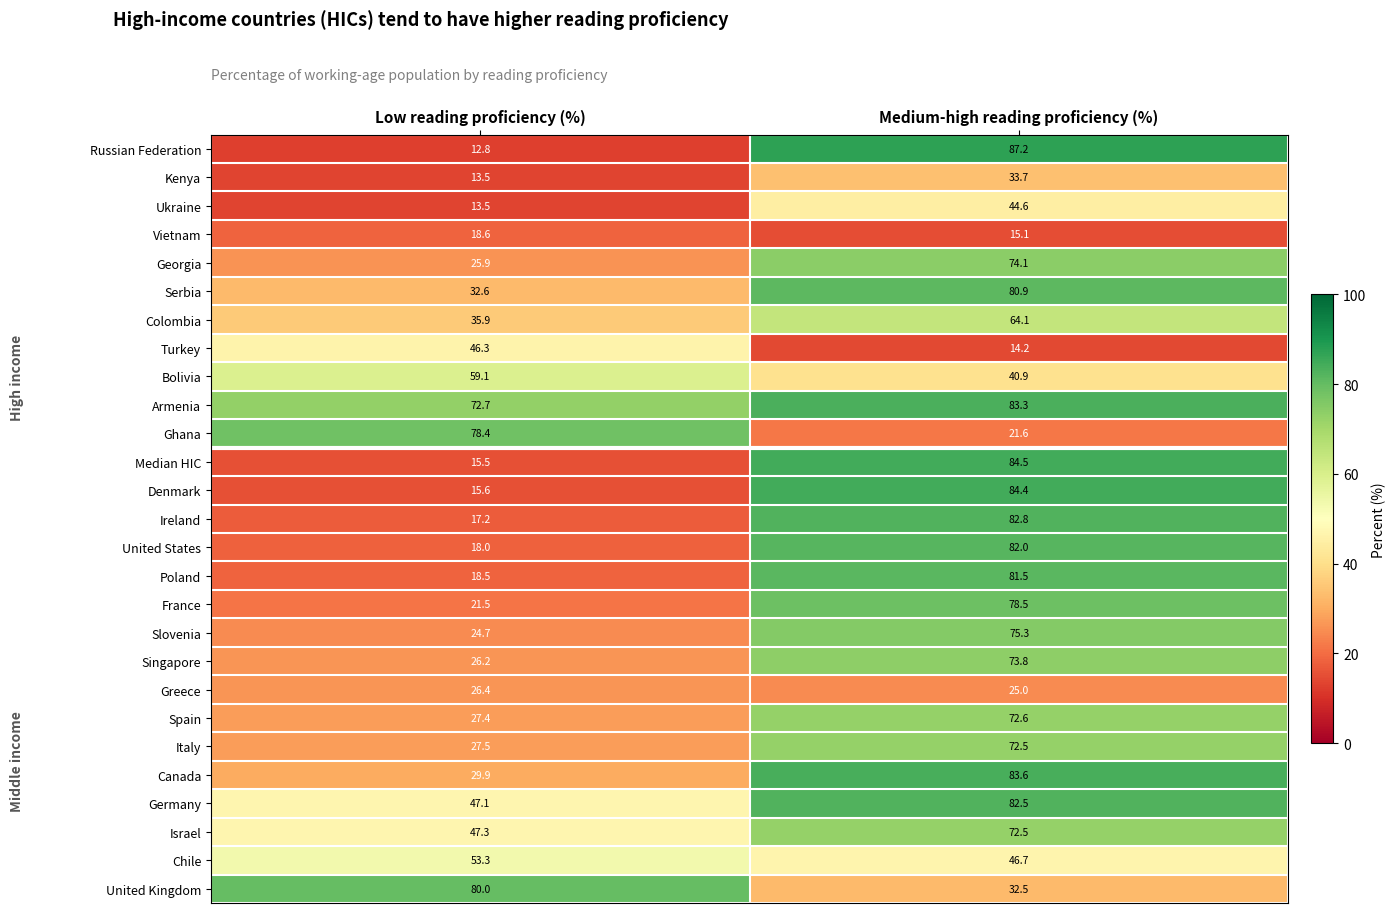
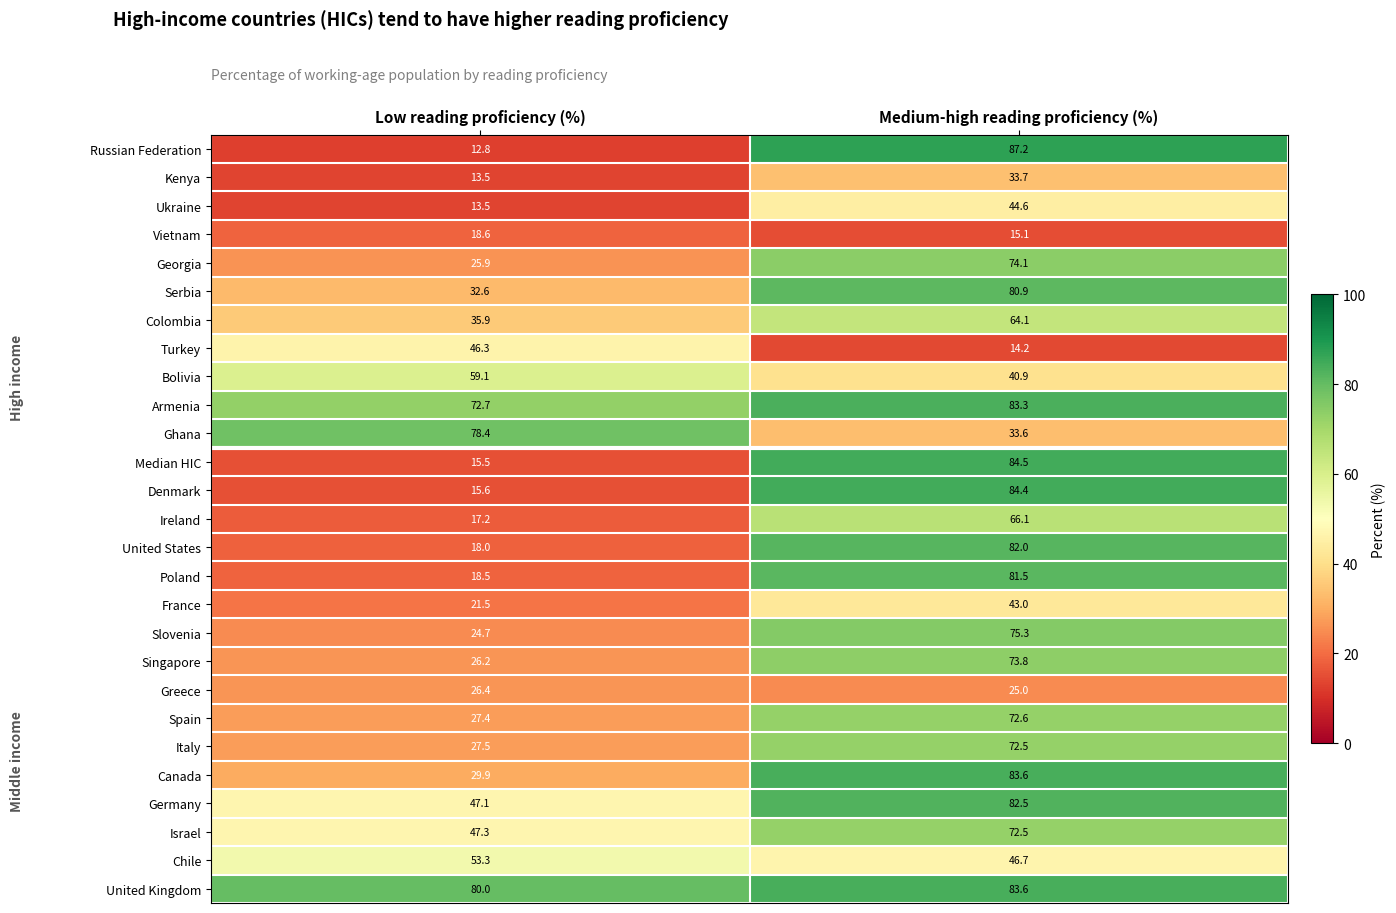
  {
    "Russian Federation": {
      "Low reading proficiency (%)": 12.8,
      "Medium-high reading proficiency (%)": 87.2
    },
    "Kenya": {
      "Low reading proficiency (%)": 13.5,
      "Medium-high reading proficiency (%)": 33.7
    },
    "Ukraine": {
      "Low reading proficiency (%)": 13.5,
      "Medium-high reading proficiency (%)": 44.6
    },
    "Vietnam": {
      "Low reading proficiency (%)": 18.6,
      "Medium-high reading proficiency (%)": 15.1
    },
    "Georgia": {
      "Low reading proficiency (%)": 25.9,
      "Medium-high reading proficiency (%)": 74.1
    },
    "Serbia": {
      "Low reading proficiency (%)": 32.6,
      "Medium-high reading proficiency (%)": 80.9
    },
    "Colombia": {
      "Low reading proficiency (%)": 35.9,
      "Medium-high reading proficiency (%)": 64.1
    },
    "Turkey": {
      "Low reading proficiency (%)": 46.3,
      "Medium-high reading proficiency (%)": 14.2
    },
    "Bolivia": {
      "Low reading proficiency (%)": 59.1,
      "Medium-high reading proficiency (%)": 40.9
    },
    "Armenia": {
      "Low reading proficiency (%)": 72.7,
      "Medium-high reading proficiency (%)": 83.3
    },
    "Ghana": {
      "Low reading proficiency (%)": 78.4,
-     "Medium-high reading proficiency (%)": 21.6
+     "Medium-high reading proficiency (%)": 33.6
    },
    "Median HIC": {
      "Low reading proficiency (%)": 15.5,
      "Medium-high reading proficiency (%)": 84.5
    },
    "Denmark": {
      "Low reading proficiency (%)": 15.6,
      "Medium-high reading proficiency (%)": 84.4
    },
    "Ireland": {
      "Low reading proficiency (%)": 17.2,
-     "Medium-high reading proficiency (%)": 82.8
+     "Medium-high reading proficiency (%)": 66.1
    },
    "United States": {
      "Low reading proficiency (%)": 18.0,
      "Medium-high reading proficiency (%)": 82.0
    },
    "Poland": {
      "Low reading proficiency (%)": 18.5,
      "Medium-high reading proficiency (%)": 81.5
    },
    "France": {
      "Low reading proficiency (%)": 21.5,
-     "Medium-high reading proficiency (%)": 78.5
+     "Medium-high reading proficiency (%)": 43.0
    },
    "Slovenia": {
      "Low reading proficiency (%)": 24.7,
      "Medium-high reading proficiency (%)": 75.3
    },
    "Singapore": {
      "Low reading proficiency (%)": 26.2,
      "Medium-high reading proficiency (%)": 73.8
    },
    "Greece": {
      "Low reading proficiency (%)": 26.4,
      "Medium-high reading proficiency (%)": 25.0
    },
    "Spain": {
      "Low reading proficiency (%)": 27.4,
      "Medium-high reading proficiency (%)": 72.6
    },
    "Italy": {
      "Low reading proficiency (%)": 27.5,
      "Medium-high reading proficiency (%)": 72.5
    },
    "Canada": {
      "Low reading proficiency (%)": 29.9,
      "Medium-high reading proficiency (%)": 83.6
    },
    "Germany": {
      "Low reading proficiency (%)": 47.1,
      "Medium-high reading proficiency (%)": 82.5
    },
    "Israel": {
      "Low reading proficiency (%)": 47.3,
      "Medium-high reading proficiency (%)": 72.5
    },
    "Chile": {
      "Low reading proficiency (%)": 53.3,
      "Medium-high reading proficiency (%)": 46.7
    },
    "United Kingdom": {
      "Low reading proficiency (%)": 80.0,
-     "Medium-high reading proficiency (%)": 32.5
+     "Medium-high reading proficiency (%)": 83.6
    }
  }
